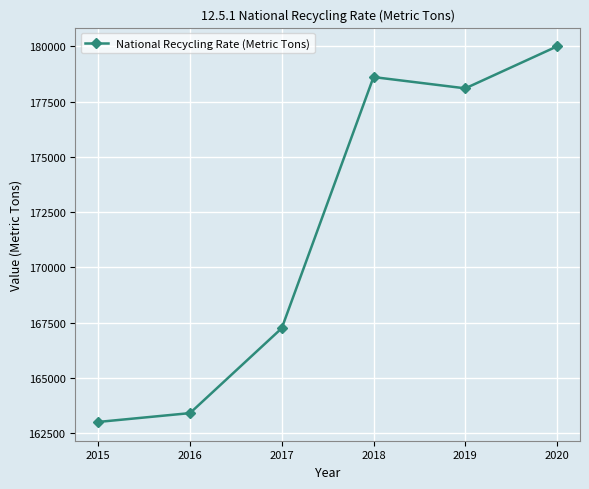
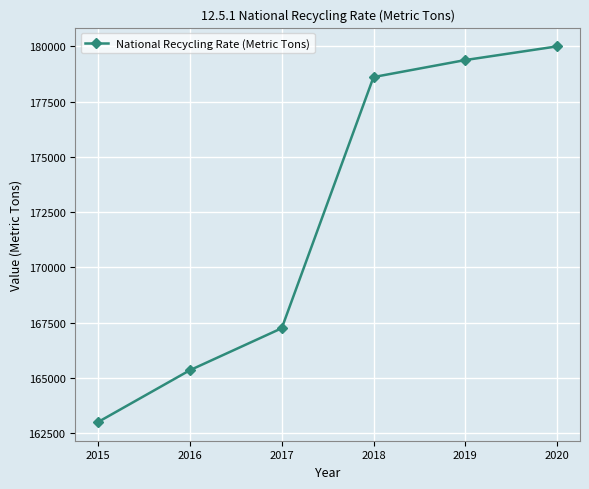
  {
    "2015": 163000,
-   "2016": 163400,
+   "2016": 165300,
    "2017": 167200,
    "2018": 178600,
-   "2019": 178100,
+   "2019": 179400,
    "2020": 180000
  }
